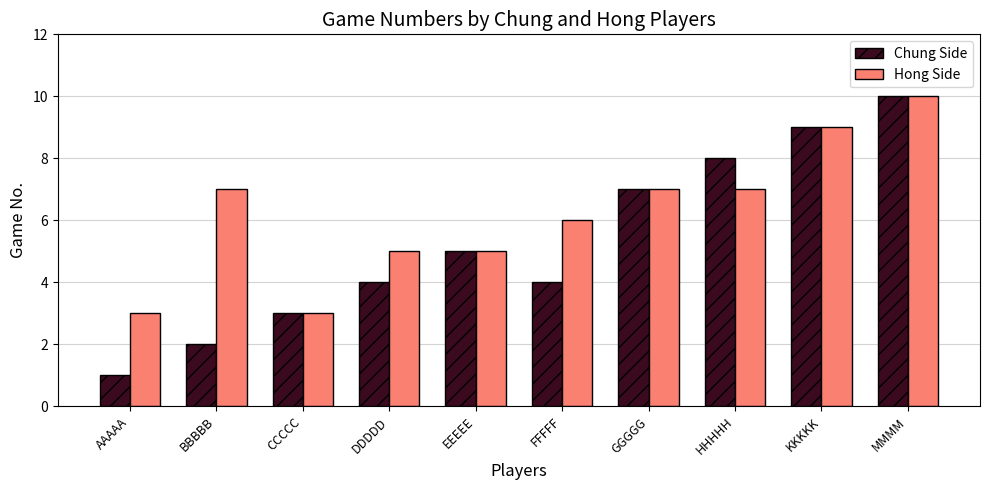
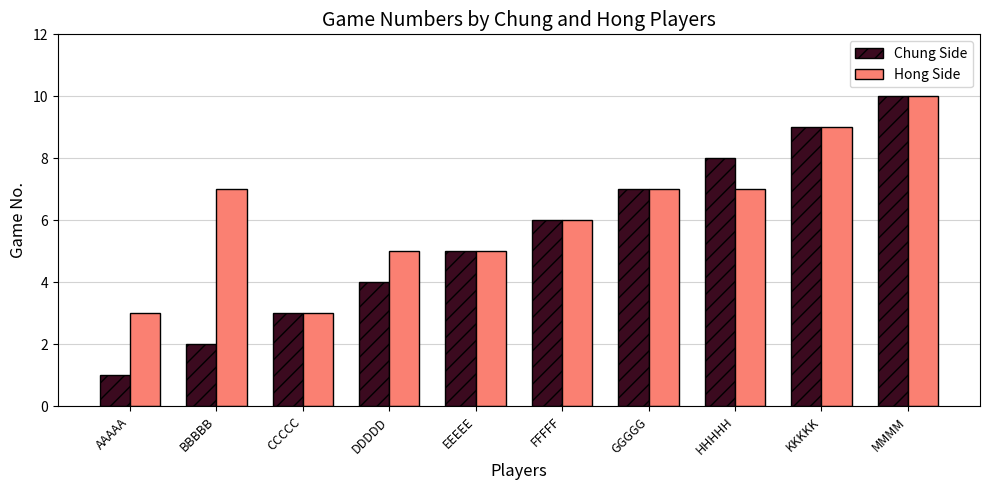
  {
    "Chung Side": {
      "AAAAA": 1,
      "BBBBB": 2,
      "CCCCC": 3,
      "DDDDD": 4,
      "EEEEE": 5,
-     "FFFFF": 4,
+     "FFFFF": 6,
      "GGGGG": 7,
      "HHHHH": 8,
      "KKKKK": 9,
      "MMMM": 10
    },
    "Hong Side": {
      "AAAAA": 3,
      "BBBBB": 7,
      "CCCCC": 3,
      "DDDDD": 5,
      "EEEEE": 5,
      "FFFFF": 6,
      "GGGGG": 7,
      "HHHHH": 7,
      "KKKKK": 9,
      "MMMM": 10
    }
  }
